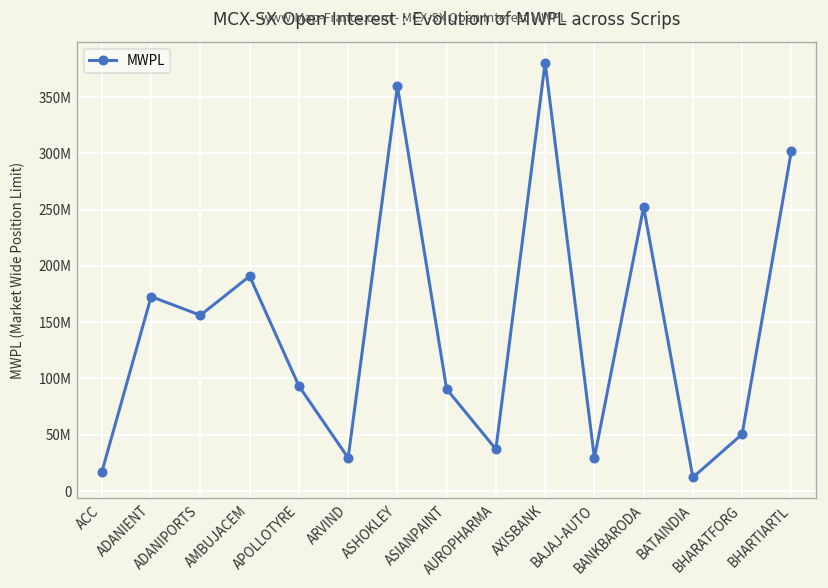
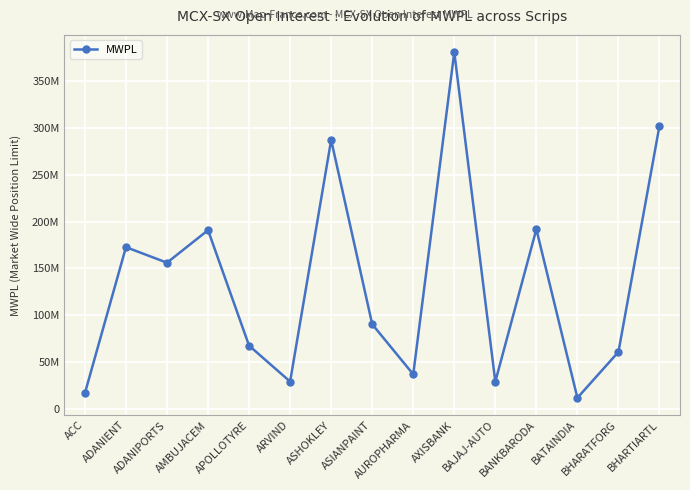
  {
    "ACC": 20000000,
    "ADANIENT": 170000000,
    "ADANIPORTS": 160000000,
    "AMBUJACEM": 190000000,
-   "APOLLOTYRE": 90000000,
+   "APOLLOTYRE": 70000000,
    "ARVIND": 30000000,
-   "ASHOKLEY": 360000000,
+   "ASHOKLEY": 290000000,
    "ASIANPAINT": 90000000,
    "AUROPHARMA": 40000000,
    "AXISBANK": 380000000,
    "BAJAJ-AUTO": 30000000,
-   "BANKBARODA": 250000000,
+   "BANKBARODA": 190000000,
    "BATAINDIA": 10000000,
-   "BHARATFORG": 50000000,
+   "BHARATFORG": 60000000,
    "BHARTIARTL": 300000000
  }
